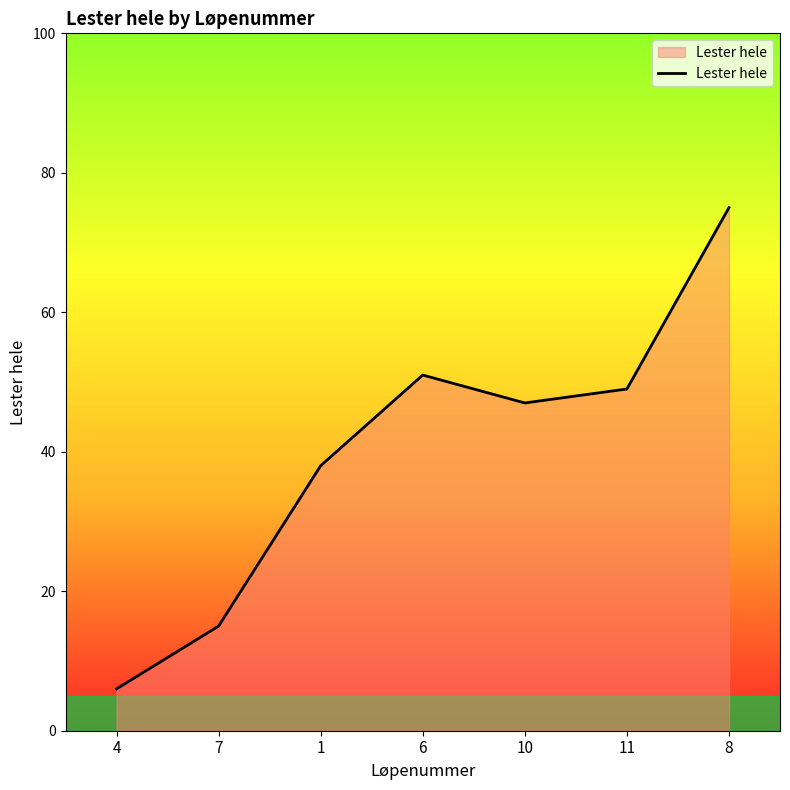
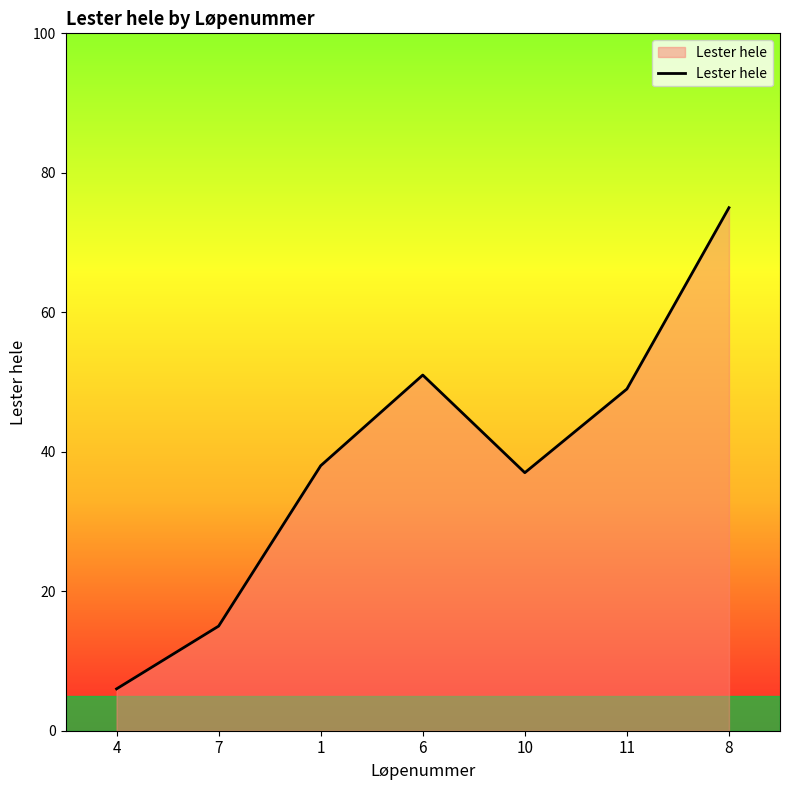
  {
    "4": 6,
    "7": 15,
    "1": 38,
    "6": 51,
-   "10": 47,
+   "10": 37,
    "11": 49,
    "8": 75
  }
